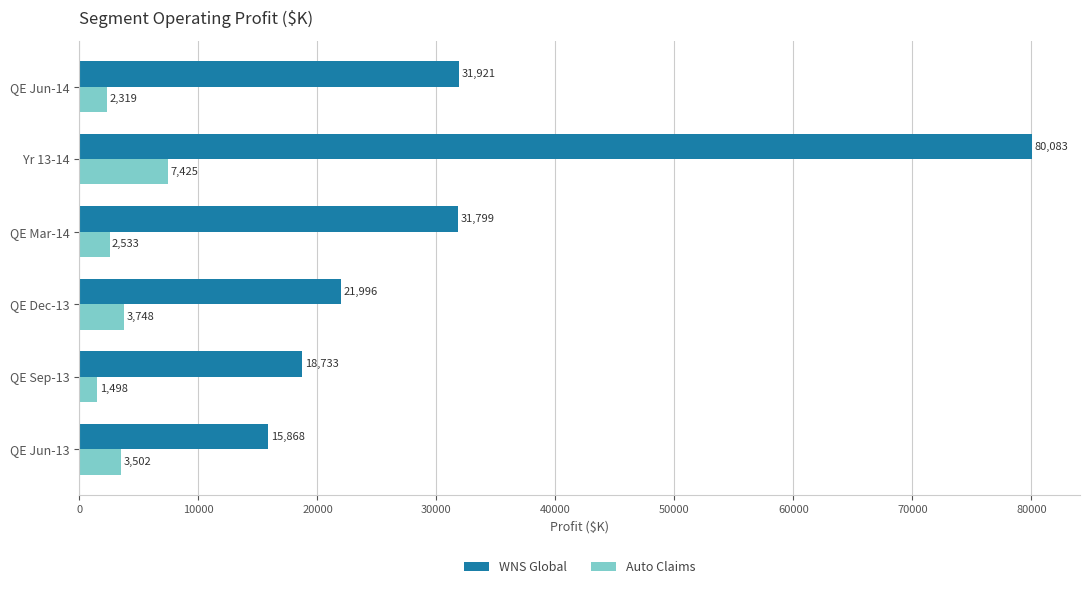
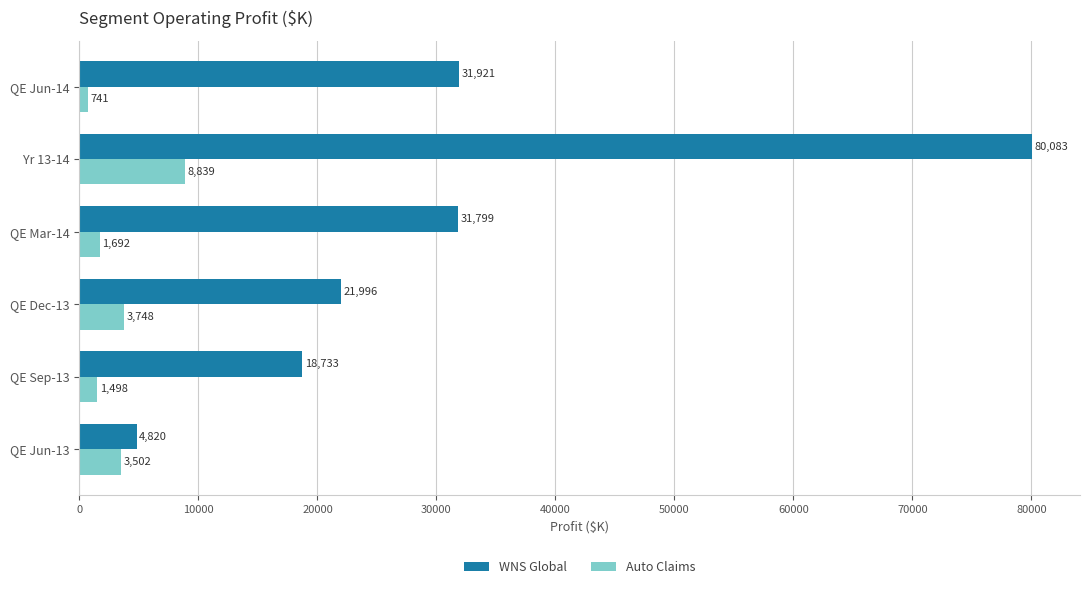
  {
    "WNS Global": {
      "QE Jun-14": "31,921",
      "Yr 13-14": "80,083",
      "QE Mar-14": "31,799",
      "QE Dec-13": "21,996",
      "QE Sep-13": "18,733",
-     "QE Jun-13": "15,868"
+     "QE Jun-13": "4,820"
    },
    "Auto Claims": {
-     "QE Jun-14": "2,319",
-     "Yr 13-14": "7,425",
-     "QE Mar-14": "2,533",
+     "QE Jun-14": "741",
+     "Yr 13-14": "8,839",
+     "QE Mar-14": "1,692",
      "QE Dec-13": "3,748",
      "QE Sep-13": "1,498",
      "QE Jun-13": "3,502"
    }
  }
